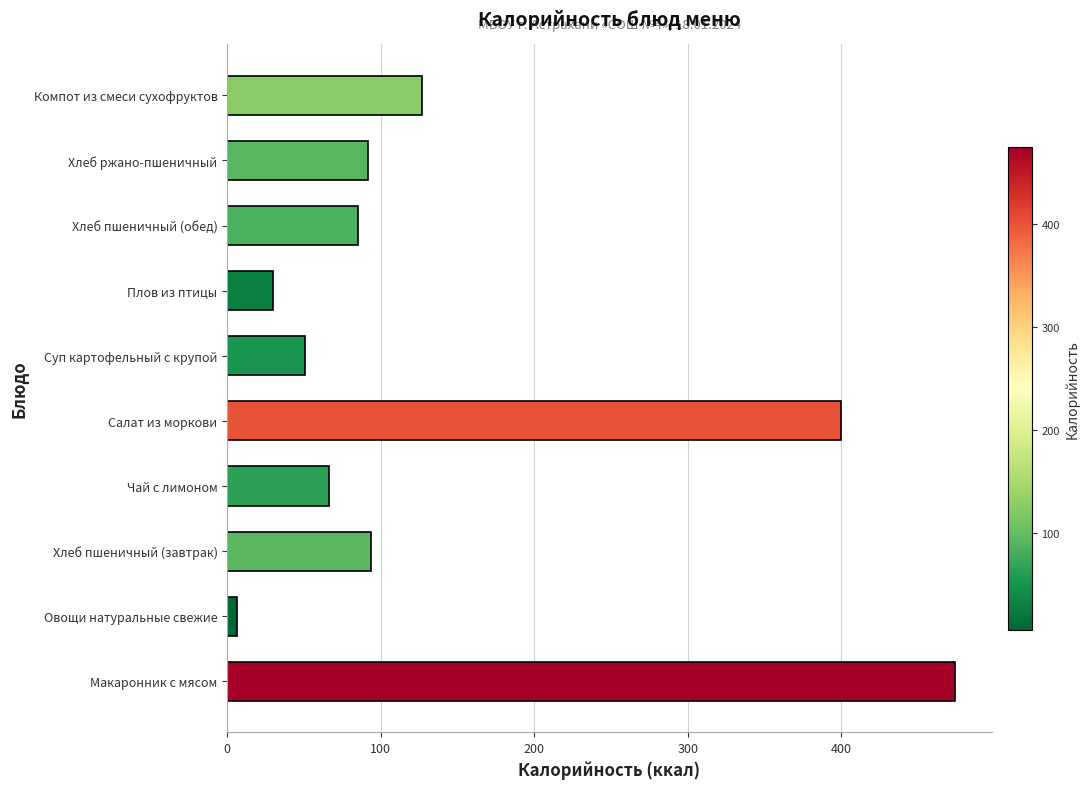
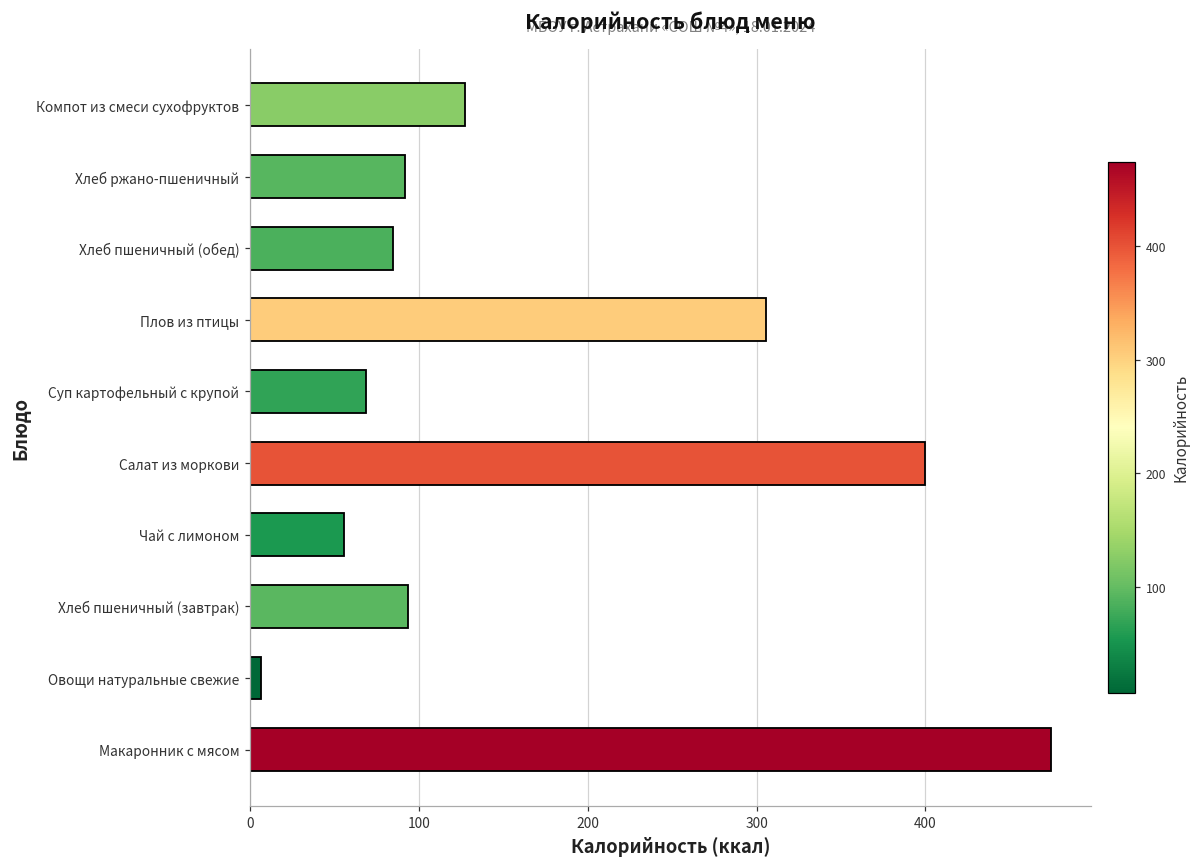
  {
    "Компот из смеси сухофруктов": 127,
    "Хлеб ржано-пшеничный": 92,
    "Хлеб пшеничный (обед)": 85,
-   "Плов из птицы": 30,
-   "Суп картофельный с крупой": 51,
+   "Плов из птицы": 305,
+   "Суп картофельный с крупой": 69,
    "Салат из моркови": 400,
-   "Чай с лимоном": 66,
+   "Чай с лимоном": 56,
    "Хлеб пшеничный (завтрак)": 94,
    "Овощи натуральные свежие": 7,
    "Макаронник с мясом": 474
  }
